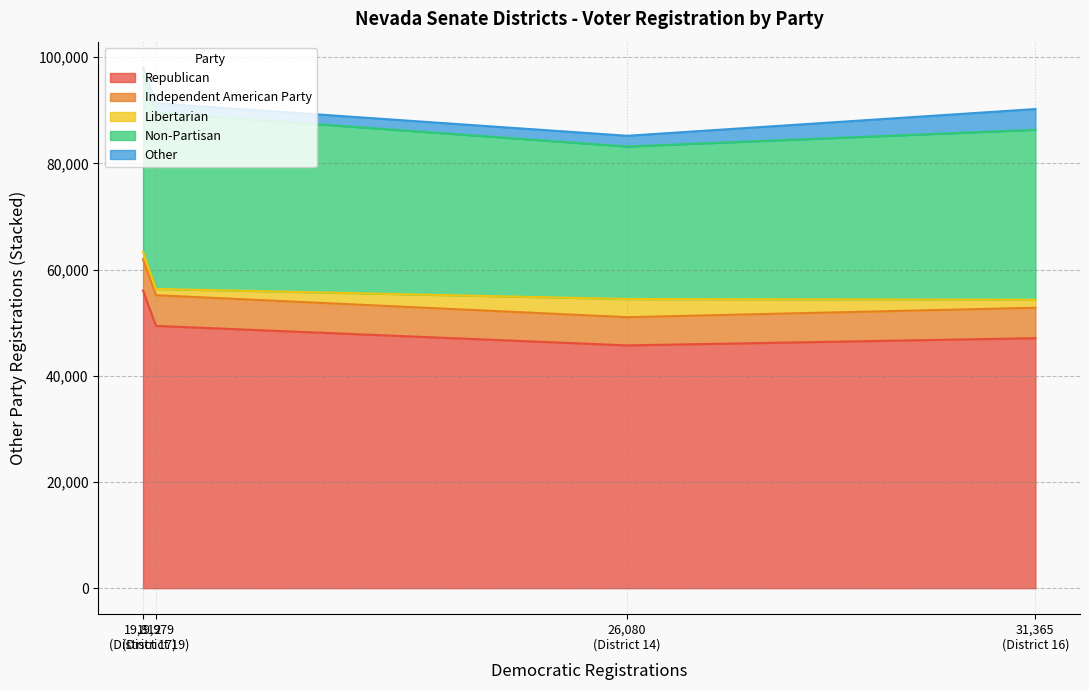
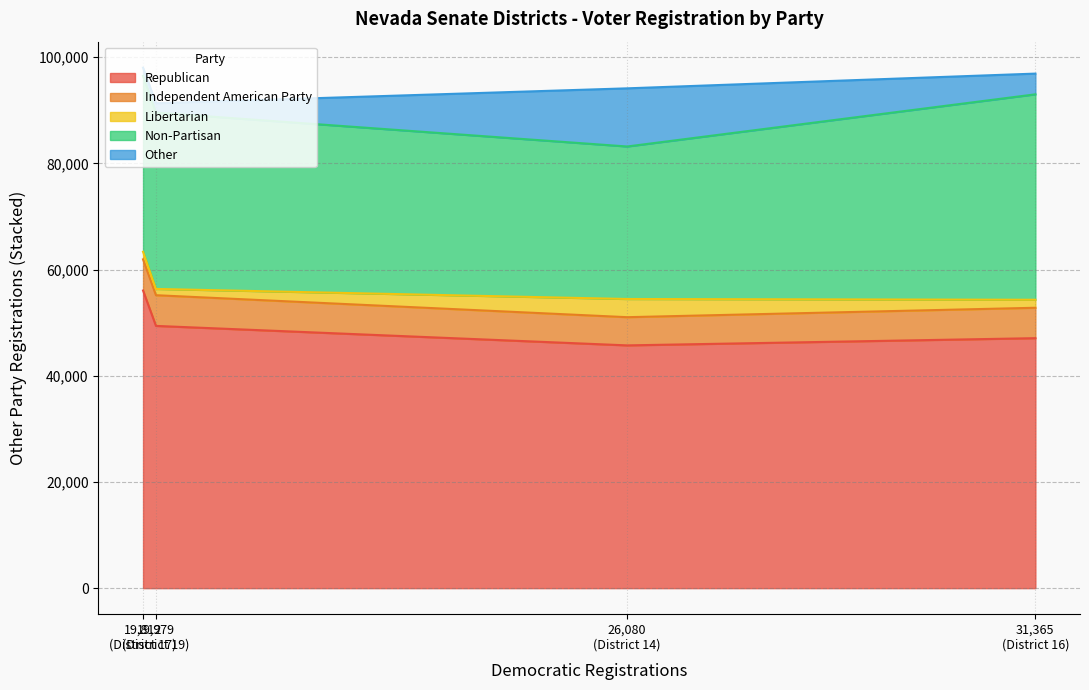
  {
    "Libertarian": {
      "26,080 (District 14)": "3,000",
      "31,365 (District 16)": "2,000"
    },
    "Non-Partisan": {
      "26,080 (District 14)": "29,000",
-     "31,365 (District 16)": "32,000"
+     "31,365 (District 16)": "39,000"
    },
    "Other": {
-     "26,080 (District 14)": "2,000",
+     "26,080 (District 14)": "11,000",
      "31,365 (District 16)": "4,000"
    }
  }
